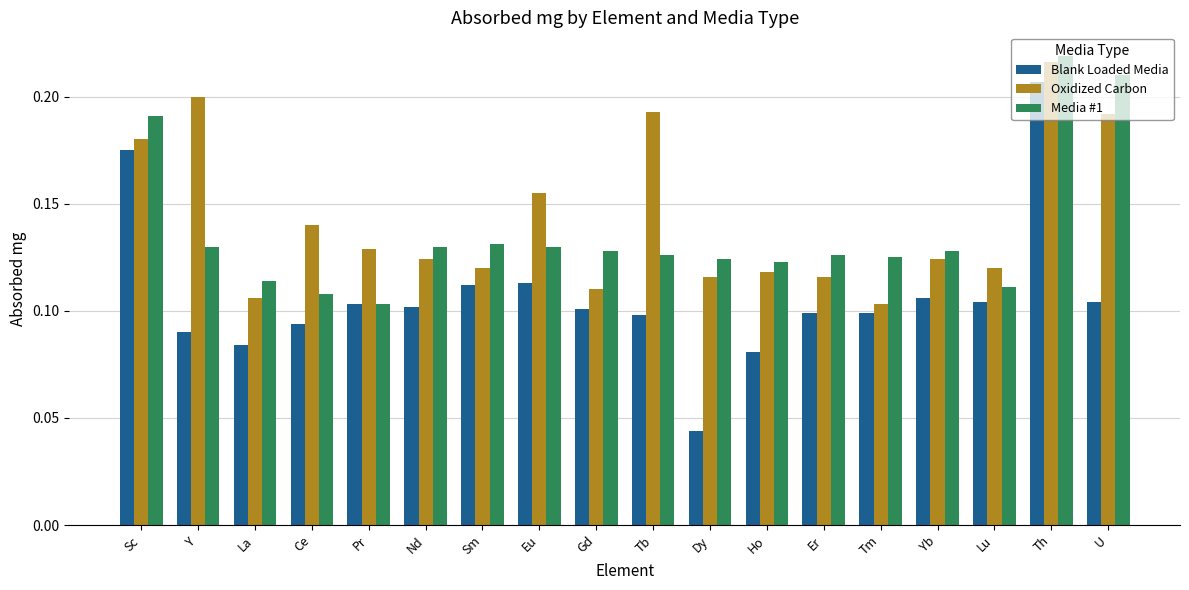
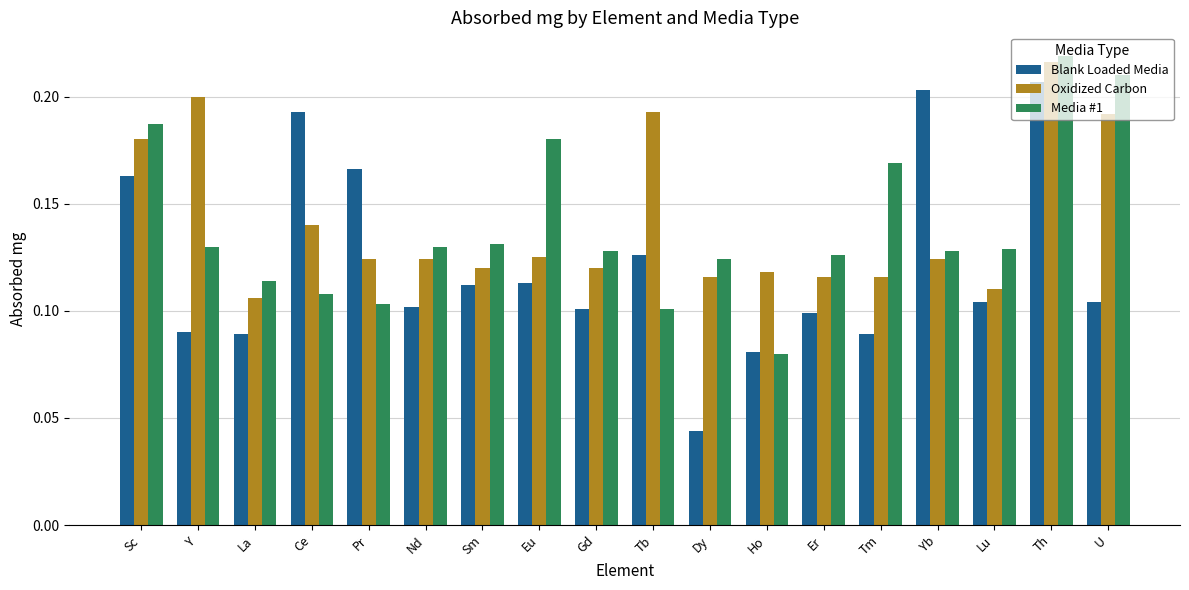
  {
    "Blank Loaded Media": {
-     "Sc": 0.175,
+     "Sc": 0.163,
      "Y": 0.090,
-     "La": 0.084,
-     "Ce": 0.094,
-     "Pr": 0.103,
+     "La": 0.089,
+     "Ce": 0.193,
+     "Pr": 0.166,
      "Nd": 0.102,
      "Sm": 0.112,
      "Eu": 0.113,
      "Gd": 0.101,
-     "Tb": 0.098,
+     "Tb": 0.126,
      "Dy": 0.044,
      "Ho": 0.081,
      "Er": 0.099,
-     "Tm": 0.099,
-     "Yb": 0.106,
+     "Tm": 0.089,
+     "Yb": 0.203,
      "Lu": 0.104,
      "U": 0.104
    },
    "Oxidized Carbon": {
      "Sc": 0.180,
      "Y": 0.200,
      "La": 0.106,
      "Ce": 0.140,
-     "Pr": 0.129,
+     "Pr": 0.124,
      "Nd": 0.124,
      "Sm": 0.120,
-     "Eu": 0.155,
-     "Gd": 0.11,
+     "Eu": 0.125,
+     "Gd": 0.12,
      "Tb": 0.193,
      "Dy": 0.116,
      "Ho": 0.118,
      "Er": 0.116,
-     "Tm": 0.103,
+     "Tm": 0.116,
      "Yb": 0.124,
-     "Lu": 0.12
+     "Lu": 0.11
    },
    "Media #1": {
-     "Sc": 0.191,
+     "Sc": 0.187,
      "Y": 0.130,
      "La": 0.114,
      "Ce": 0.108,
      "Pr": 0.103,
      "Nd": 0.130,
      "Sm": 0.131,
-     "Eu": 0.13,
+     "Eu": 0.18,
      "Gd": 0.128,
-     "Tb": 0.126,
+     "Tb": 0.101,
      "Dy": 0.124,
-     "Ho": 0.123,
+     "Ho": 0.080,
      "Er": 0.126,
-     "Tm": 0.125,
+     "Tm": 0.169,
      "Yb": 0.128,
-     "Lu": 0.111
+     "Lu": 0.129
    }
  }
